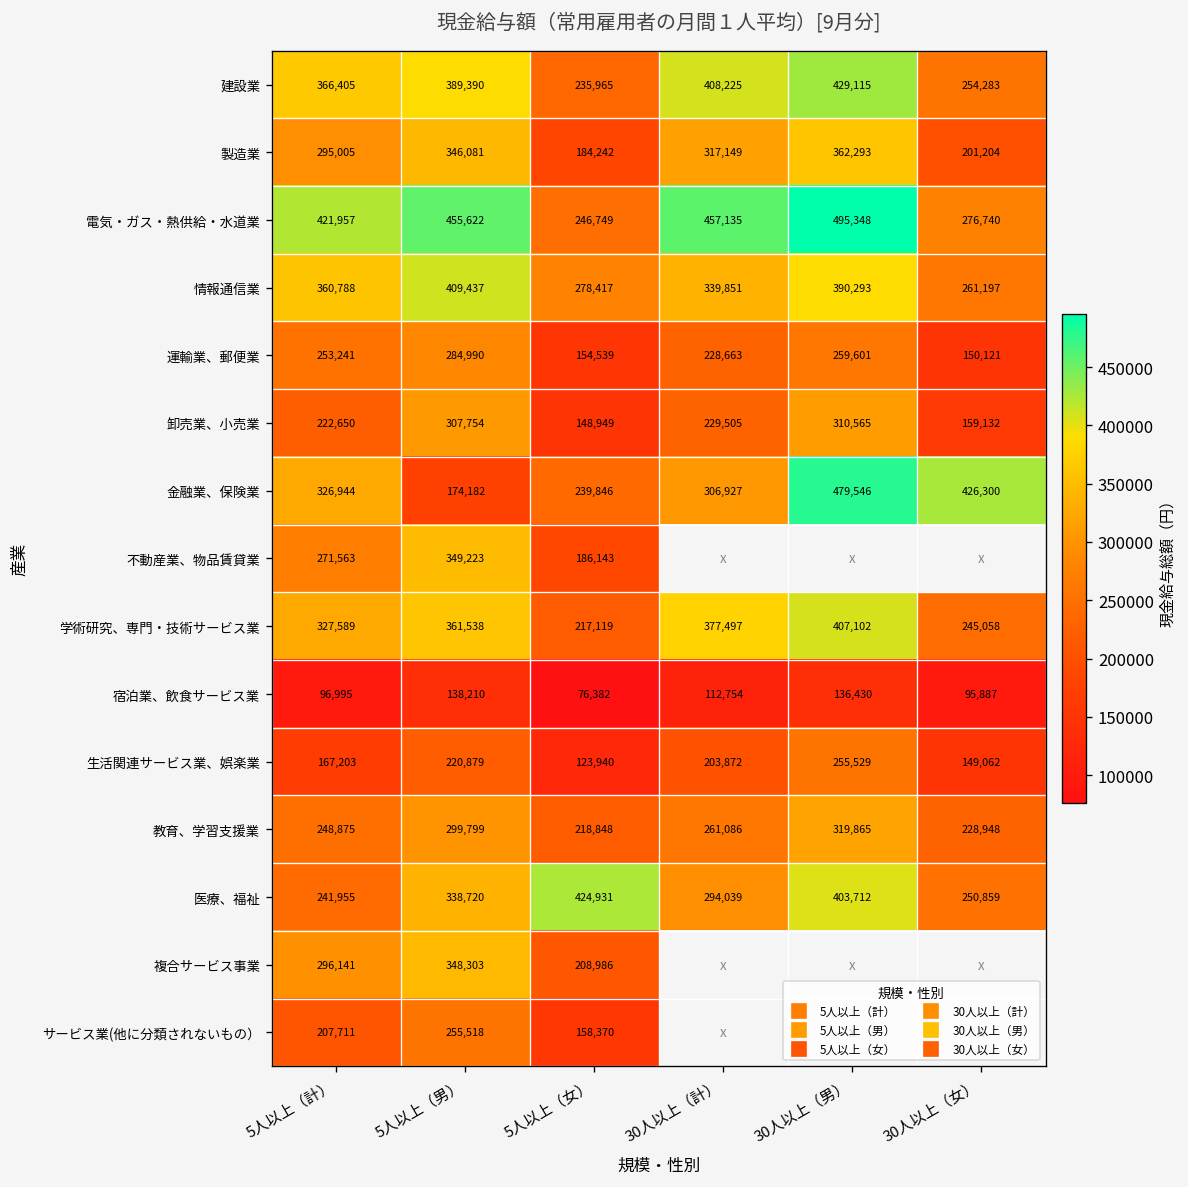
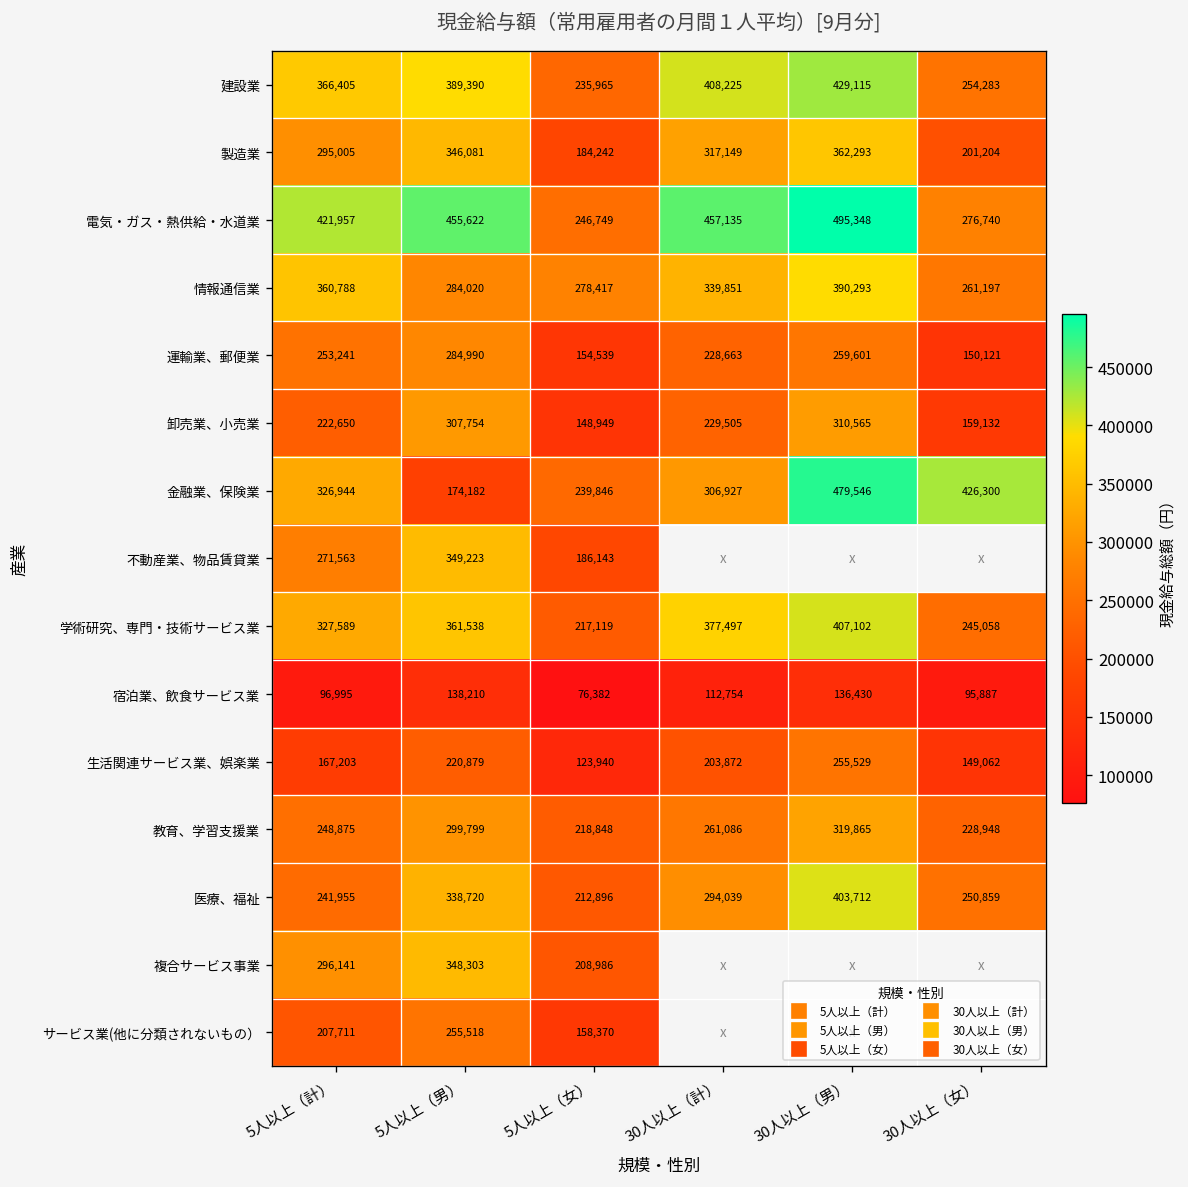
  {
    "建設業": {
      "5人以上（計）": "366,405",
      "5人以上（男）": "389,390",
      "5人以上（女）": "235,965",
      "30人以上（計）": "408,225",
      "30人以上（男）": "429,115",
      "30人以上（女）": "254,283"
    },
    "製造業": {
      "5人以上（計）": "295,005",
      "5人以上（男）": "346,081",
      "5人以上（女）": "184,242",
      "30人以上（計）": "317,149",
      "30人以上（男）": "362,293",
      "30人以上（女）": "201,204"
    },
    "電気・ガス・熱供給・水道業": {
      "5人以上（計）": "421,957",
      "5人以上（男）": "455,622",
      "5人以上（女）": "246,749",
      "30人以上（計）": "457,135",
      "30人以上（男）": "495,348",
      "30人以上（女）": "276,740"
    },
    "情報通信業": {
      "5人以上（計）": "360,788",
-     "5人以上（男）": "409,437",
+     "5人以上（男）": "284,020",
      "5人以上（女）": "278,417",
      "30人以上（計）": "339,851",
      "30人以上（男）": "390,293",
      "30人以上（女）": "261,197"
    },
    "運輸業、郵便業": {
      "5人以上（計）": "253,241",
      "5人以上（男）": "284,990",
      "5人以上（女）": "154,539",
      "30人以上（計）": "228,663",
      "30人以上（男）": "259,601",
      "30人以上（女）": "150,121"
    },
    "卸売業、小売業": {
      "5人以上（計）": "222,650",
      "5人以上（男）": "307,754",
      "5人以上（女）": "148,949",
      "30人以上（計）": "229,505",
      "30人以上（男）": "310,565",
      "30人以上（女）": "159,132"
    },
    "金融業、保険業": {
      "5人以上（計）": "326,944",
      "5人以上（男）": "174,182",
      "5人以上（女）": "239,846",
      "30人以上（計）": "306,927",
      "30人以上（男）": "479,546",
      "30人以上（女）": "426,300"
    },
    "不動産業、物品賃貸業": {
      "5人以上（計）": "271,563",
      "5人以上（男）": "349,223",
      "5人以上（女）": "186,143"
    },
    "学術研究、専門・技術サービス業": {
      "5人以上（計）": "327,589",
      "5人以上（男）": "361,538",
      "5人以上（女）": "217,119",
      "30人以上（計）": "377,497",
      "30人以上（男）": "407,102",
      "30人以上（女）": "245,058"
    },
    "宿泊業、飲食サービス業": {
      "5人以上（計）": "96,995",
      "5人以上（男）": "138,210",
      "5人以上（女）": "76,382",
      "30人以上（計）": "112,754",
      "30人以上（男）": "136,430",
      "30人以上（女）": "95,887"
    },
    "生活関連サービス業、娯楽業": {
      "5人以上（計）": "167,203",
      "5人以上（男）": "220,879",
      "5人以上（女）": "123,940",
      "30人以上（計）": "203,872",
      "30人以上（男）": "255,529",
      "30人以上（女）": "149,062"
    },
    "教育、学習支援業": {
      "5人以上（計）": "248,875",
      "5人以上（男）": "299,799",
      "5人以上（女）": "218,848",
      "30人以上（計）": "261,086",
      "30人以上（男）": "319,865",
      "30人以上（女）": "228,948"
    },
    "医療、福祉": {
      "5人以上（計）": "241,955",
      "5人以上（男）": "338,720",
-     "5人以上（女）": "424,931",
+     "5人以上（女）": "212,896",
      "30人以上（計）": "294,039",
      "30人以上（男）": "403,712",
      "30人以上（女）": "250,859"
    },
    "複合サービス事業": {
      "5人以上（計）": "296,141",
      "5人以上（男）": "348,303",
      "5人以上（女）": "208,986"
    },
    "サービス業(他に分類されないもの）": {
      "5人以上（計）": "207,711",
      "5人以上（男）": "255,518",
      "5人以上（女）": "158,370"
    }
  }
